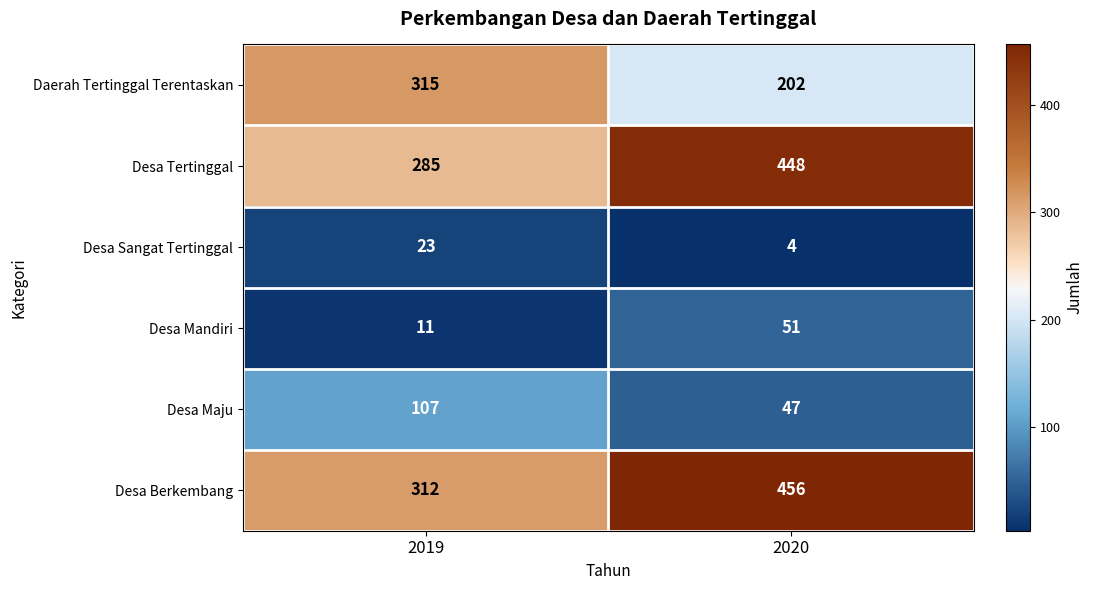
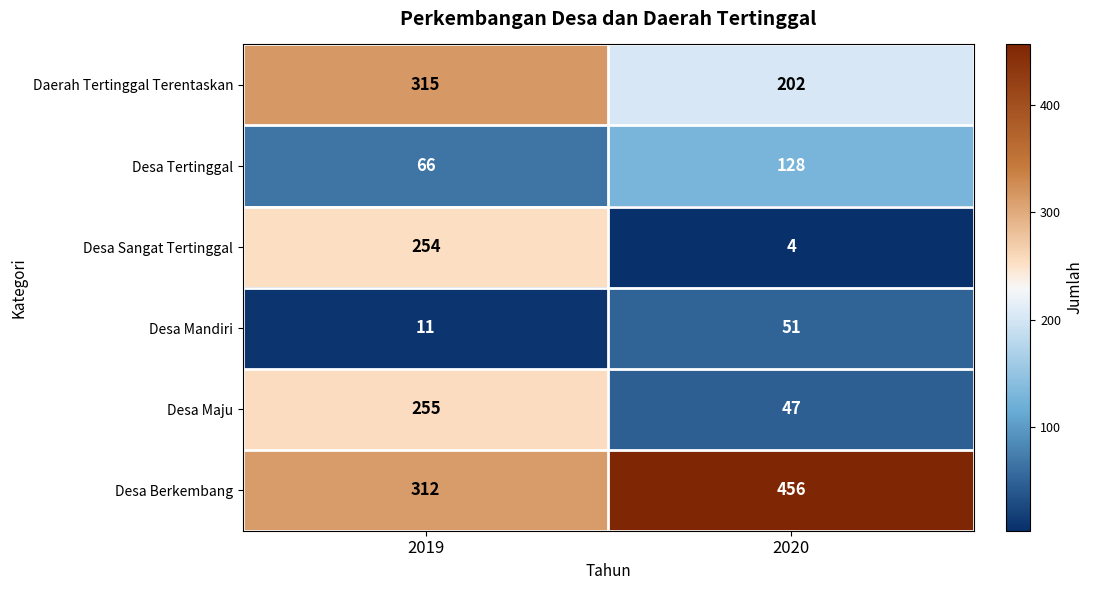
  {
    "Daerah Tertinggal Terentaskan": {
      "2019": 315,
      "2020": 202
    },
    "Desa Tertinggal": {
-     "2019": 285,
-     "2020": 448
+     "2019": 66,
+     "2020": 128
    },
    "Desa Sangat Tertinggal": {
-     "2019": 23,
+     "2019": 254,
      "2020": 4
    },
    "Desa Mandiri": {
      "2019": 11,
      "2020": 51
    },
    "Desa Maju": {
-     "2019": 107,
+     "2019": 255,
      "2020": 47
    },
    "Desa Berkembang": {
      "2019": 312,
      "2020": 456
    }
  }
